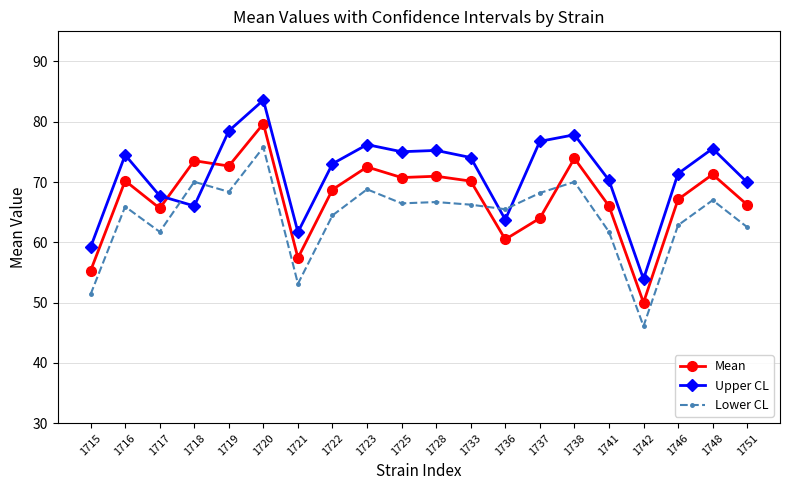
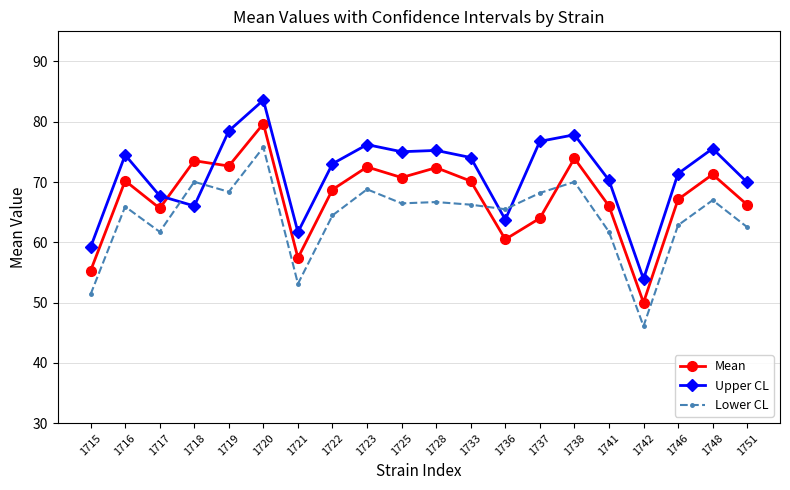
  {
    "Mean": {
      "1715": 55,
      "1716": 70,
      "1717": 66,
      "1718": 74,
      "1719": 73,
      "1720": 80,
      "1721": 57,
      "1722": 69,
      "1723": 73,
      "1725": 71,
-     "1728": 71,
+     "1728": 72,
      "1733": 70,
      "1736": 60,
      "1737": 64,
      "1738": 74,
      "1741": 66,
      "1742": 50,
      "1746": 67,
      "1748": 71,
      "1751": 66
    },
    "Upper CL": {
      "1715": 59,
      "1716": 74,
      "1717": 68,
      "1718": 66,
      "1719": 78,
      "1720": 84,
      "1721": 62,
      "1722": 73,
      "1723": 76,
      "1725": 75,
      "1728": 75,
      "1733": 74,
      "1736": 64,
      "1737": 77,
      "1738": 78,
      "1741": 70,
      "1742": 54,
      "1746": 71,
      "1748": 76,
      "1751": 70
    },
    "Lower CL": {
      "1715": 51,
      "1716": 66,
      "1717": 62,
      "1718": 70,
      "1719": 68,
      "1720": 76,
      "1721": 53,
      "1722": 64,
      "1723": 69,
      "1725": 66,
      "1728": 67,
      "1733": 66,
      "1736": 65,
      "1737": 68,
      "1738": 70,
      "1741": 62,
      "1742": 46,
      "1746": 63,
      "1748": 67,
      "1751": 63
    }
  }
